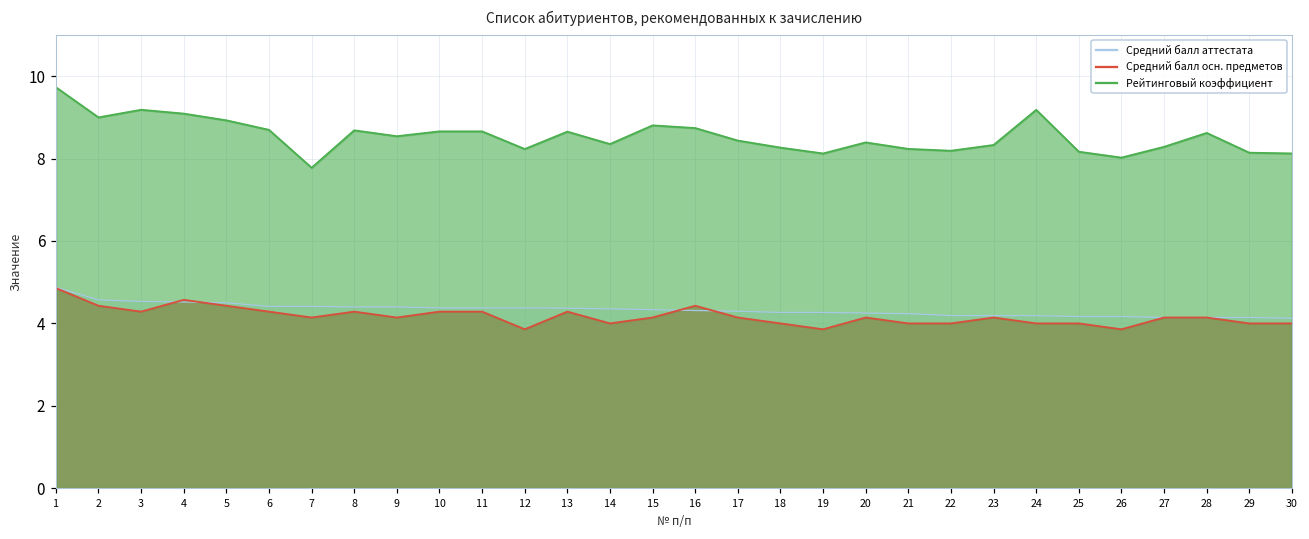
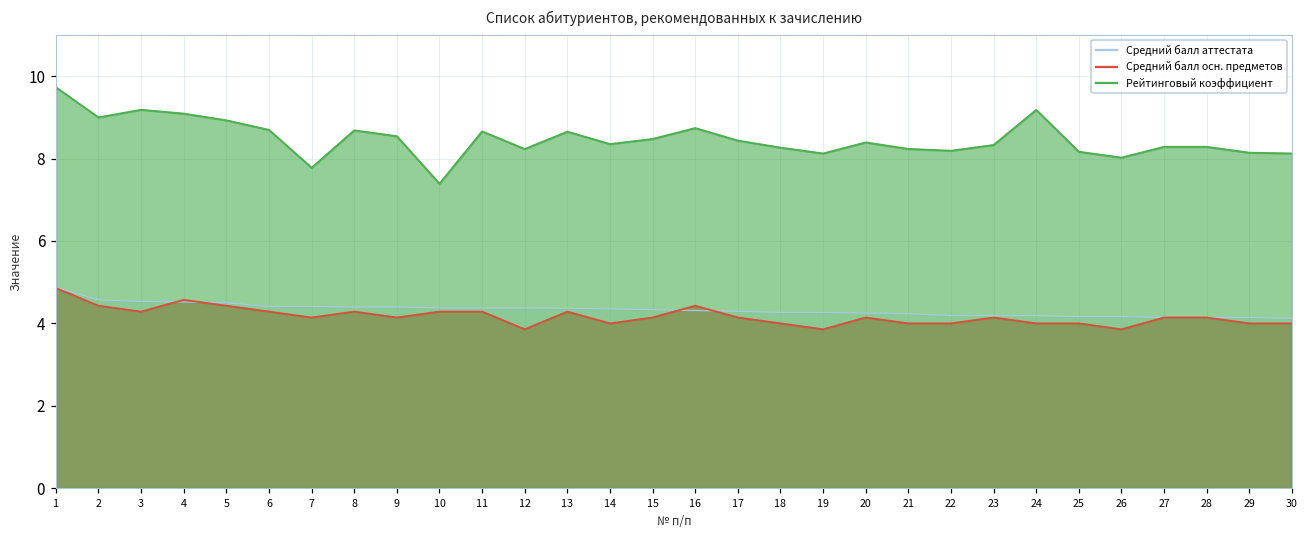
  {
    "Средний балл осн. предметов": {
      "2": 4.4,
      "3": 4.3,
      "5": 4.4,
      "6": 4.3,
      "7": 4.1,
      "8": 4.3,
      "9": 4.1,
      "10": 4.3,
      "11": 4.3,
      "12": 3.9,
      "13": 4.3,
      "14": 4.0,
      "15": 4.1,
      "16": 4.4,
      "17": 4.1,
      "18": 4.0,
      "19": 3.9,
      "20": 4.1,
      "21": 4.0,
      "22": 4.0,
      "24": 4.0,
      "25": 4.0,
      "26": 3.9,
      "29": 4.0,
      "30": 4.0
    },
    "Рейтинговый коэффициент": {
      "1": 9.7,
      "2": 9.0,
      "3": 9.2,
      "4": 9.1,
      "5": 8.9,
      "6": 8.7,
      "7": 7.8,
      "8": 8.7,
      "9": 8.5,
-     "10": 8.7,
+     "10": 7.4,
      "11": 8.7,
      "12": 8.2,
      "13": 8.7,
      "14": 8.4,
-     "15": 8.8,
+     "15": 8.5,
      "16": 8.7,
      "17": 8.4,
      "18": 8.3,
      "19": 8.1,
      "20": 8.4,
      "21": 8.2,
      "22": 8.2,
      "23": 8.3,
      "24": 9.2,
      "25": 8.2,
      "26": 8.0,
      "27": 8.3,
-     "28": 8.6,
+     "28": 8.3,
      "29": 8.1,
      "30": 8.1
    }
  }
